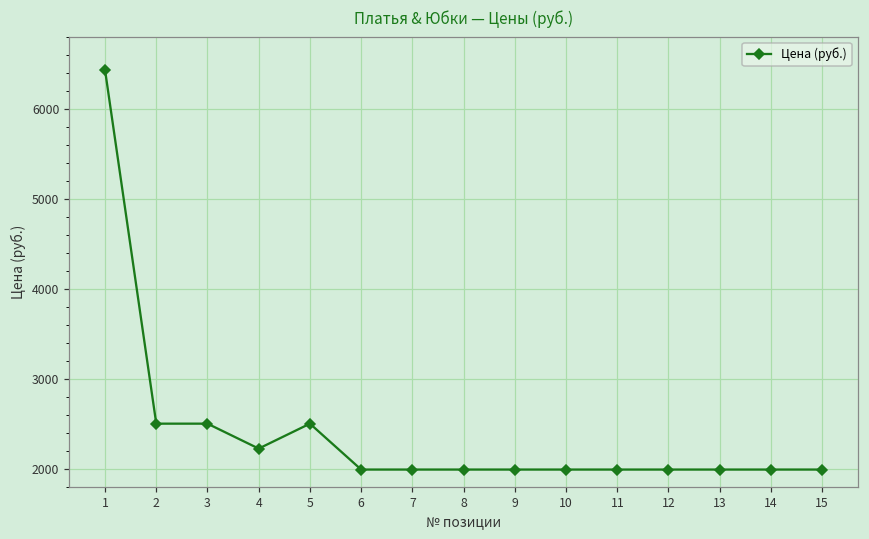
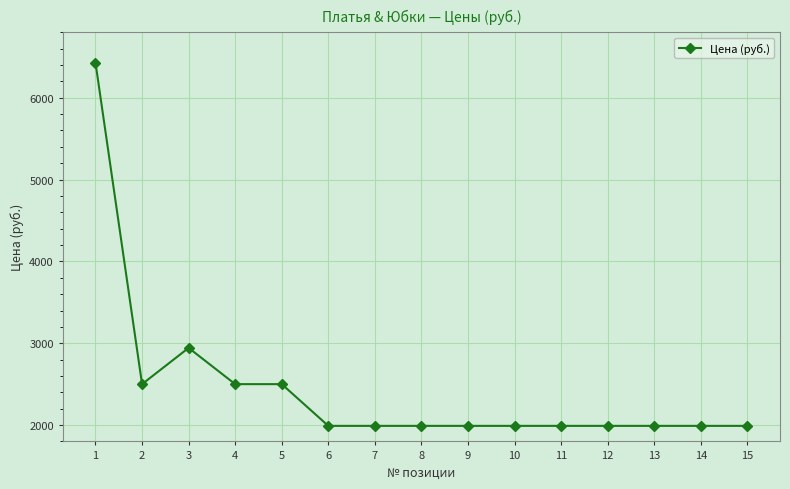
  {
    "1": 6400,
    "2": 2500,
-   "3": 2500,
-   "4": 2200,
+   "3": 2900,
+   "4": 2500,
    "5": 2500,
    "6": 2000,
    "7": 2000,
    "8": 2000,
    "9": 2000,
    "10": 2000,
    "11": 2000,
    "12": 2000,
    "13": 2000,
    "14": 2000,
    "15": 2000
  }
